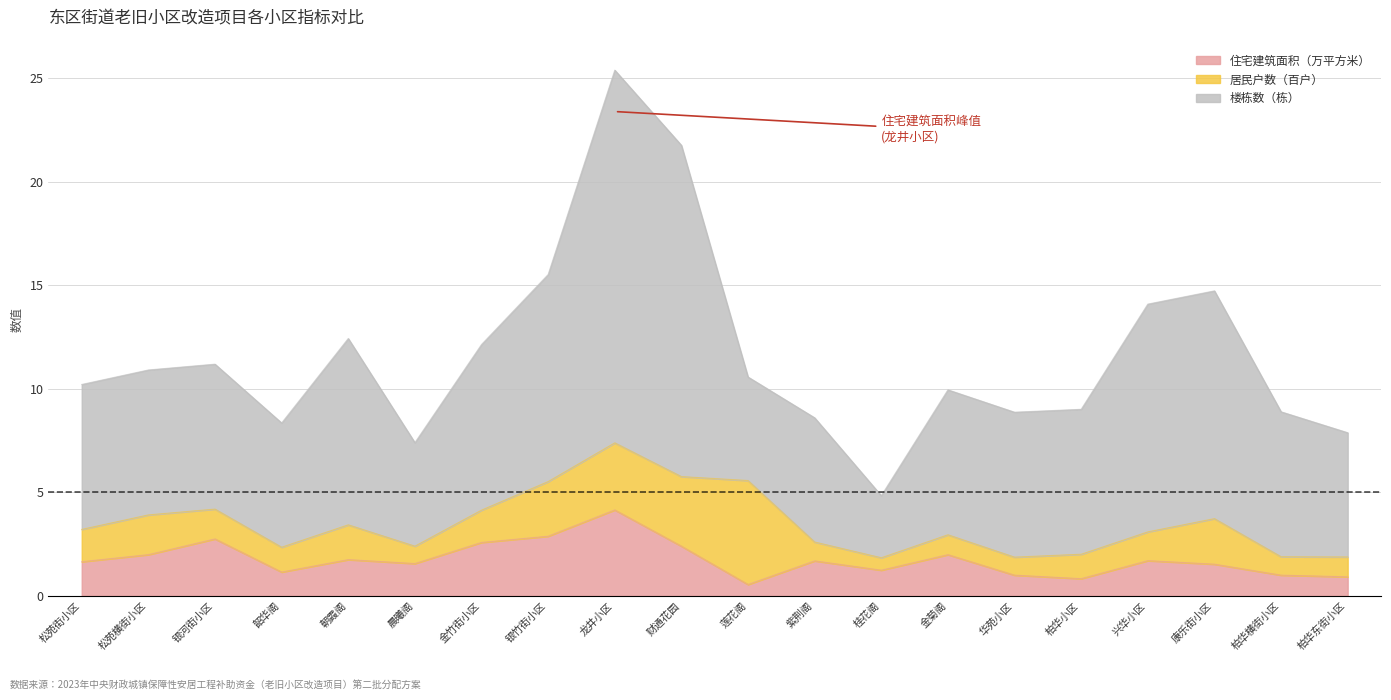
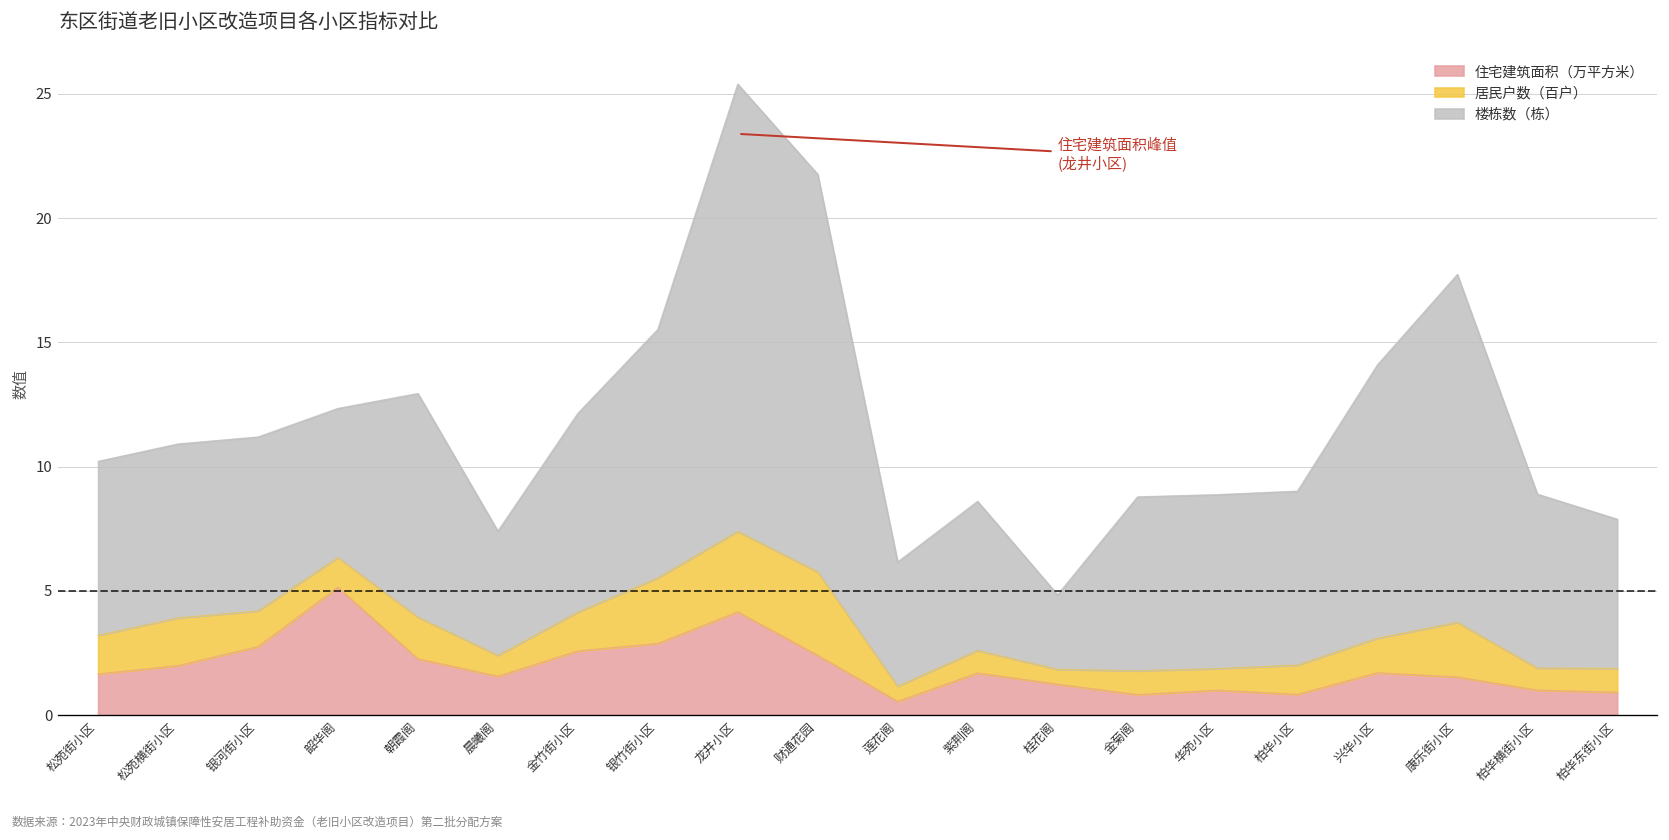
  {
    "住宅建筑面积（万平方米）": {
      "松苑街小区": 1.7,
      "松苑横街小区": 2.0,
      "银河街小区": 2.8,
-     "韶华阁": 1.2,
-     "朝霞阁": 1.8,
+     "韶华阁": 5.1,
+     "朝霞阁": 2.3,
      "晨曦阁": 1.6,
      "金竹街小区": 2.6,
      "银竹街小区": 2.9,
      "龙井小区": 4.2,
      "财通花园": 2.4,
      "莲花阁": 0.6,
      "紫荆阁": 1.7,
      "桂花阁": 1.2,
-     "金菊阁": 2.0,
+     "金菊阁": 0.8,
      "华苑小区": 1.0,
      "柏华小区": 0.8,
      "兴华小区": 1.7,
      "康乐街小区": 1.5,
      "柏华横街小区": 1.0,
      "柏华东街小区": 0.9
    },
    "居民户数（百户）": {
      "松苑街小区": 1.6,
      "松苑横街小区": 1.9,
      "银河街小区": 1.4,
      "韶华阁": 1.2,
      "朝霞阁": 1.7,
      "晨曦阁": 0.8,
      "金竹街小区": 1.6,
      "银竹街小区": 2.6,
      "龙井小区": 3.2,
      "财通花园": 3.4,
-     "莲花阁": 5.0,
+     "莲花阁": 0.6,
      "紫荆阁": 0.9,
      "桂花阁": 0.6,
      "金菊阁": 1.0,
      "华苑小区": 0.9,
      "柏华小区": 1.2,
      "兴华小区": 1.4,
      "康乐街小区": 2.2,
      "柏华横街小区": 0.9,
      "柏华东街小区": 1.0
    },
    "楼栋数（栋）": {
      "松苑街小区": 7,
      "松苑横街小区": 7,
      "银河街小区": 7,
      "韶华阁": 6,
      "朝霞阁": 9,
      "晨曦阁": 5,
      "金竹街小区": 8,
      "银竹街小区": 10,
      "龙井小区": 18,
      "财通花园": 16,
      "莲花阁": 5,
      "紫荆阁": 6,
      "桂花阁": 3,
      "金菊阁": 7,
      "华苑小区": 7,
      "柏华小区": 7,
      "兴华小区": 11,
-     "康乐街小区": 11,
+     "康乐街小区": 14,
      "柏华横街小区": 7,
      "柏华东街小区": 6
    }
  }
